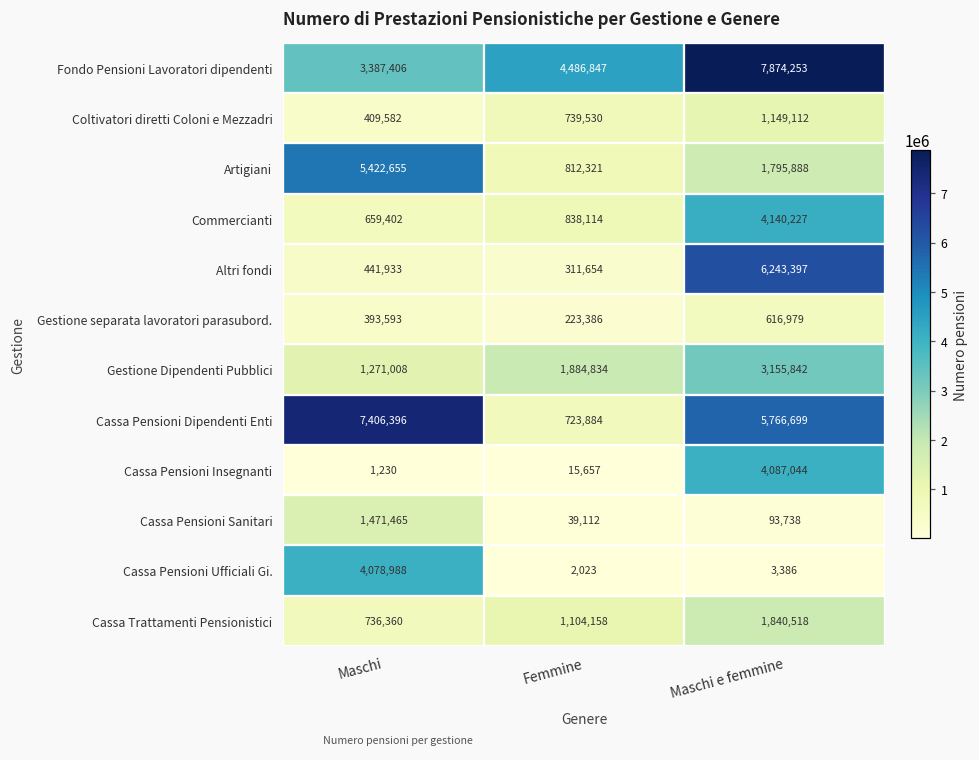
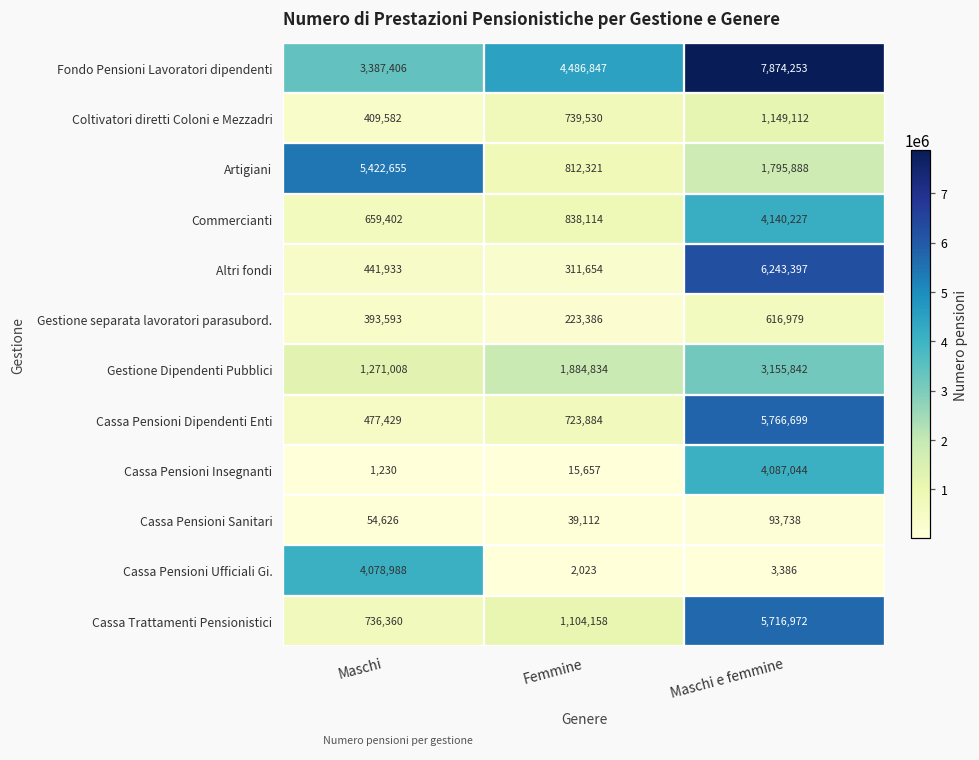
  {
    "Fondo Pensioni Lavoratori dipendenti": {
      "Maschi": "3,387,406",
      "Femmine": "4,486,847",
      "Maschi e femmine": "7,874,253"
    },
    "Coltivatori diretti Coloni e Mezzadri": {
      "Maschi": "409,582",
      "Femmine": "739,530",
      "Maschi e femmine": "1,149,112"
    },
    "Artigiani": {
      "Maschi": "5,422,655",
      "Femmine": "812,321",
      "Maschi e femmine": "1,795,888"
    },
    "Commercianti": {
      "Maschi": "659,402",
      "Femmine": "838,114",
      "Maschi e femmine": "4,140,227"
    },
    "Altri fondi": {
      "Maschi": "441,933",
      "Femmine": "311,654",
      "Maschi e femmine": "6,243,397"
    },
    "Gestione separata lavoratori parasubord.": {
      "Maschi": "393,593",
      "Femmine": "223,386",
      "Maschi e femmine": "616,979"
    },
    "Gestione Dipendenti Pubblici": {
      "Maschi": "1,271,008",
      "Femmine": "1,884,834",
      "Maschi e femmine": "3,155,842"
    },
    "Cassa Pensioni Dipendenti Enti": {
-     "Maschi": "7,406,396",
+     "Maschi": "477,429",
      "Femmine": "723,884",
      "Maschi e femmine": "5,766,699"
    },
    "Cassa Pensioni Insegnanti": {
      "Maschi": "1,230",
      "Femmine": "15,657",
      "Maschi e femmine": "4,087,044"
    },
    "Cassa Pensioni Sanitari": {
-     "Maschi": "1,471,465",
+     "Maschi": "54,626",
      "Femmine": "39,112",
      "Maschi e femmine": "93,738"
    },
    "Cassa Pensioni Ufficiali Gi.": {
      "Maschi": "4,078,988",
      "Femmine": "2,023",
      "Maschi e femmine": "3,386"
    },
    "Cassa Trattamenti Pensionistici": {
      "Maschi": "736,360",
      "Femmine": "1,104,158",
-     "Maschi e femmine": "1,840,518"
+     "Maschi e femmine": "5,716,972"
    }
  }
